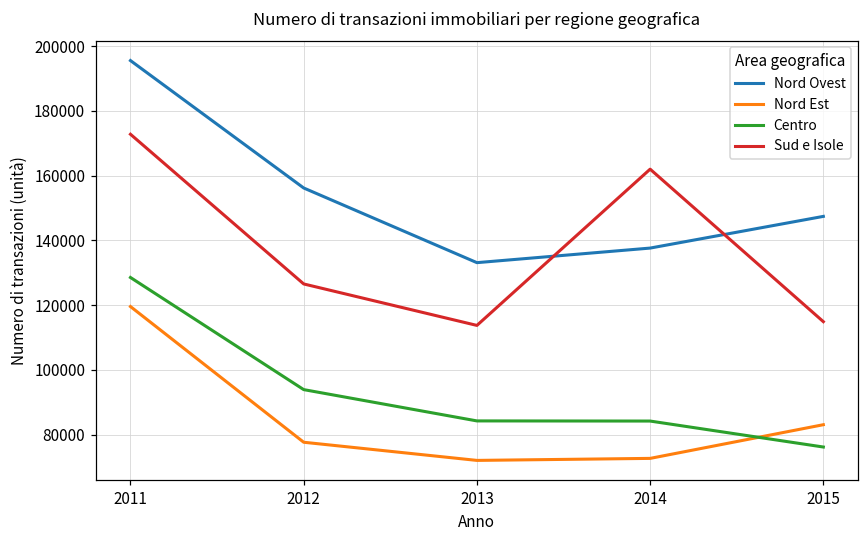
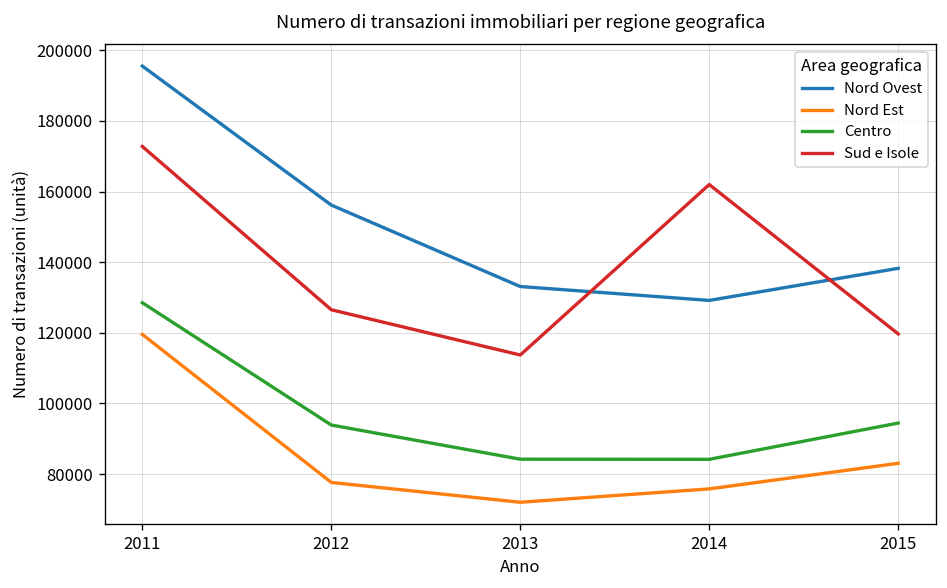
  {
    "Nord Ovest": {
      "2011": 196000,
      "2012": 156000,
      "2013": 133000,
-     "2014": 138000,
-     "2015": 147000
+     "2014": 129000,
+     "2015": 138000
    },
    "Nord Est": {
      "2011": 120000,
      "2012": 78000,
      "2013": 72000,
-     "2014": 73000,
+     "2014": 76000,
      "2015": 83000
    },
    "Centro": {
      "2011": 129000,
      "2012": 94000,
      "2013": 84000,
      "2014": 84000,
-     "2015": 76000
+     "2015": 94000
    },
    "Sud e Isole": {
      "2011": 173000,
      "2012": 127000,
      "2013": 114000,
      "2014": 162000,
-     "2015": 115000
+     "2015": 120000
    }
  }
